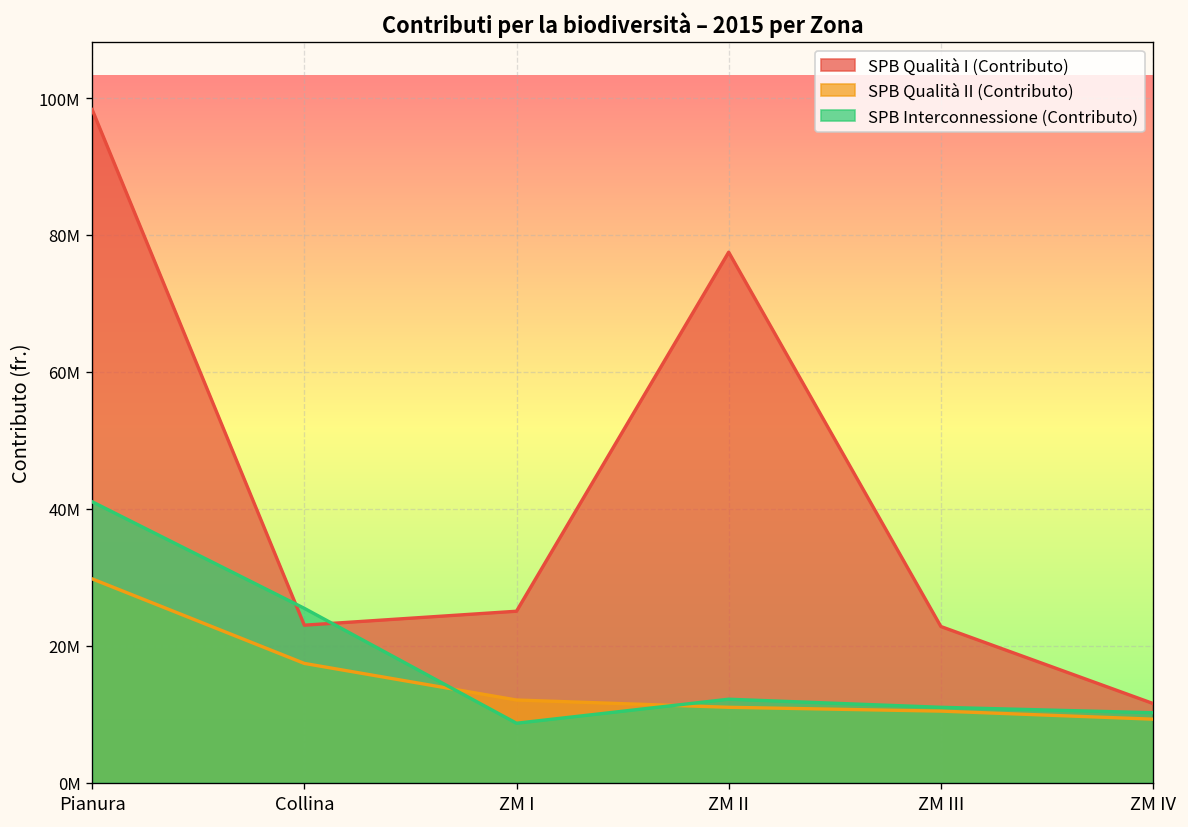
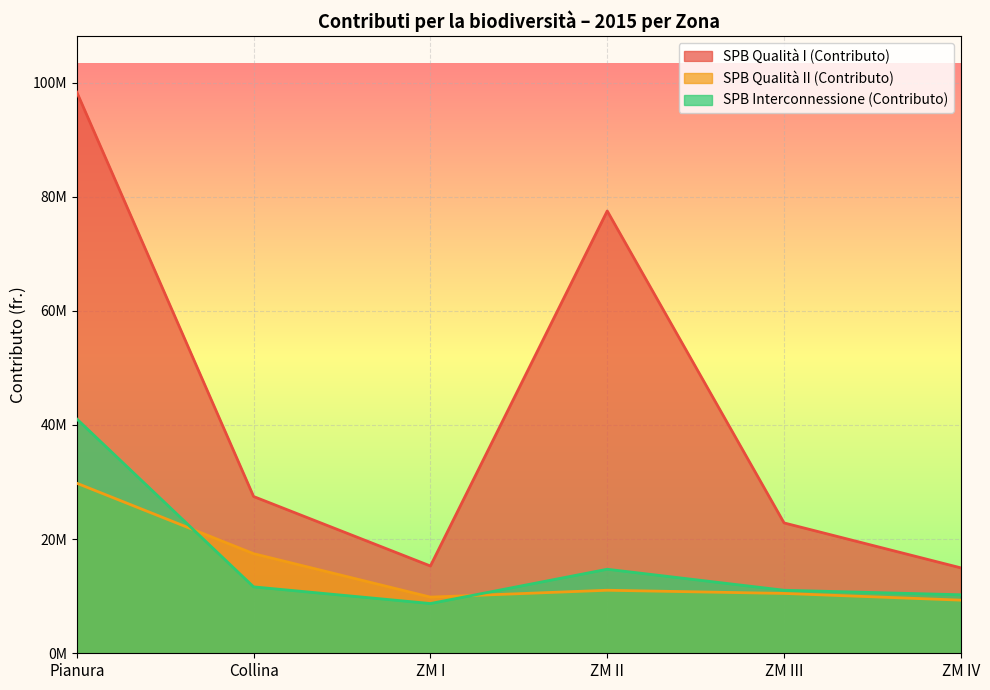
  {
    "SPB Qualità I (Contributo)": {
      "Pianura": 98000000,
-     "Collina": 23000000,
-     "ZM I": 25000000,
+     "Collina": 27000000,
+     "ZM I": 15000000,
      "ZM II": 77000000,
      "ZM III": 23000000,
-     "ZM IV": 12000000
+     "ZM IV": 15000000
    },
    "SPB Qualità II (Contributo)": {
      "Pianura": 30000000,
      "Collina": 17000000,
-     "ZM I": 12000000,
+     "ZM I": 10000000,
      "ZM II": 11000000,
      "ZM III": 10000000,
      "ZM IV": 9000000
    },
    "SPB Interconnessione (Contributo)": {
      "Pianura": 41000000,
-     "Collina": 25000000,
+     "Collina": 12000000,
      "ZM I": 9000000,
-     "ZM II": 12000000,
+     "ZM II": 15000000,
      "ZM III": 11000000,
      "ZM IV": 10000000
    }
  }
